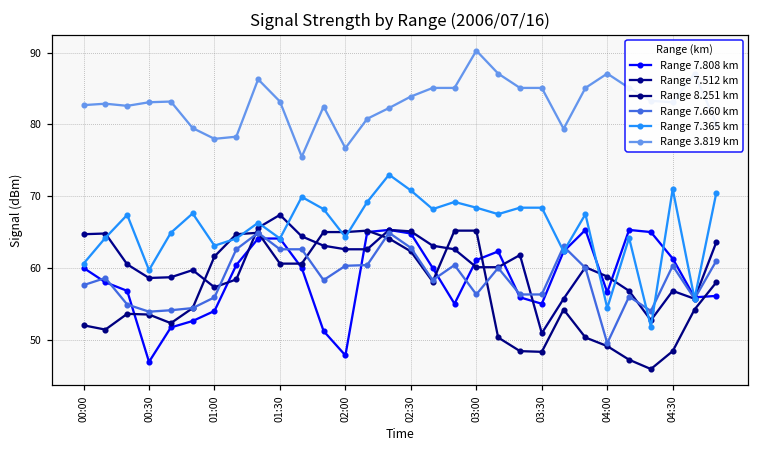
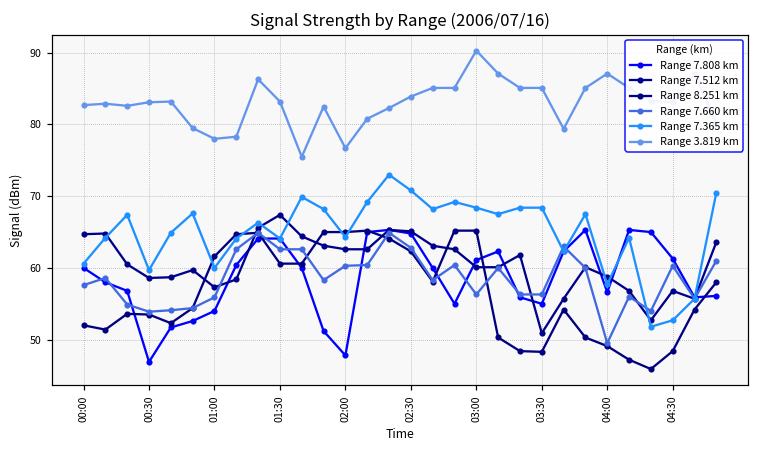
  {
    "Range 7.808 km": {
      "00:00": 60,
      "00:30": 47,
      "01:00": 54,
      "02:00": 48,
      "03:00": 61,
      "03:30": 55,
      "04:00": 57,
      "04:30": 61
    },
    "Range 7.365 km": {
      "00:00": 61,
      "00:30": 60,
-     "01:00": 63,
+     "01:00": 60,
      "02:00": 64,
      "02:30": 71,
      "03:00": 68,
      "03:30": 68,
-     "04:00": 54,
-     "04:30": 71
+     "04:00": 58,
+     "04:30": 53
    }
  }
